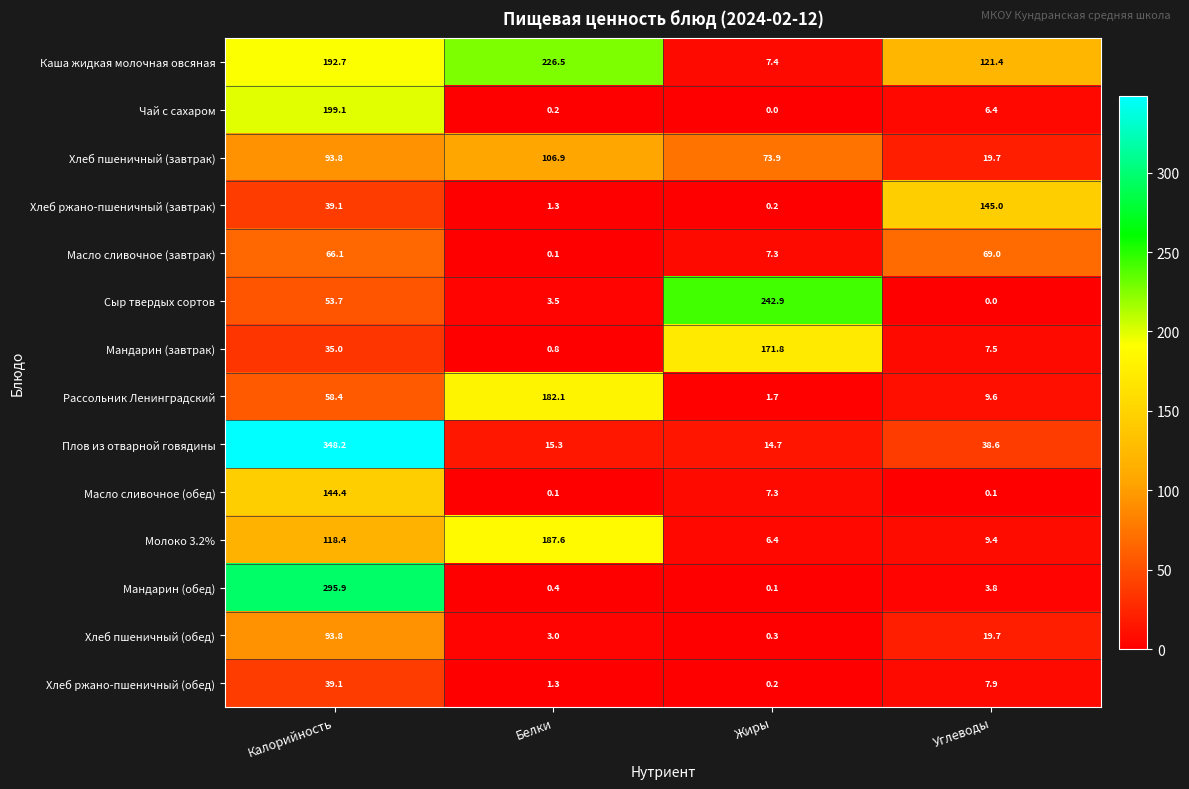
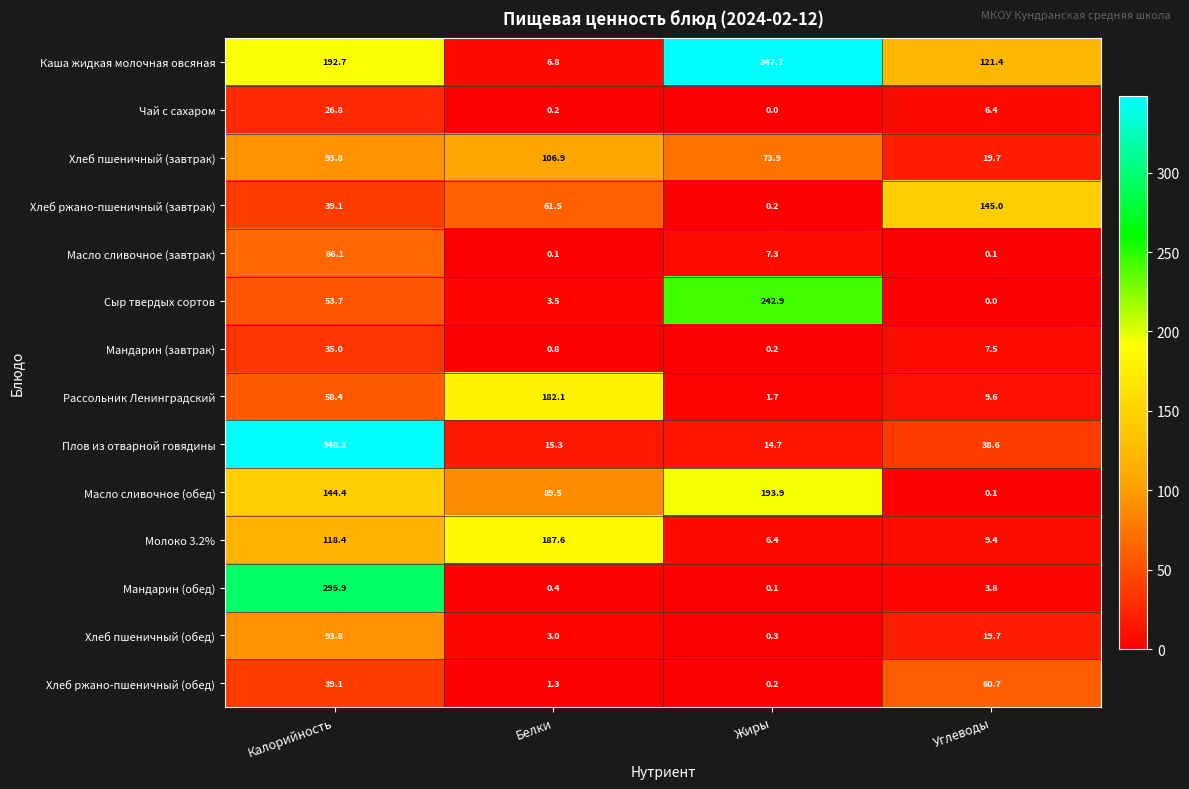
  {
    "Каша жидкая молочная овсяная": {
      "Калорийность": 192.7,
-     "Белки": 226.5,
-     "Жиры": 7.4,
+     "Белки": 6.8,
+     "Жиры": 347.7,
      "Углеводы": 121.4
    },
    "Чай с сахаром": {
-     "Калорийность": 199.1,
+     "Калорийность": 26.8,
      "Белки": 0.2,
      "Жиры": 0.0,
      "Углеводы": 6.4
    },
    "Хлеб пшеничный (завтрак)": {
      "Калорийность": 93.8,
      "Белки": 106.9,
      "Жиры": 73.9,
      "Углеводы": 19.7
    },
    "Хлеб ржано-пшеничный (завтрак)": {
      "Калорийность": 39.1,
-     "Белки": 1.3,
+     "Белки": 61.5,
      "Жиры": 0.2,
      "Углеводы": 145.0
    },
    "Масло сливочное (завтрак)": {
      "Калорийность": 66.1,
      "Белки": 0.1,
      "Жиры": 7.3,
-     "Углеводы": 69.0
+     "Углеводы": 0.1
    },
    "Сыр твердых сортов": {
      "Калорийность": 53.7,
      "Белки": 3.5,
      "Жиры": 242.9,
      "Углеводы": 0.0
    },
    "Мандарин (завтрак)": {
      "Калорийность": 35.0,
      "Белки": 0.8,
-     "Жиры": 171.8,
+     "Жиры": 0.2,
      "Углеводы": 7.5
    },
    "Рассольник Ленинградский": {
      "Калорийность": 58.4,
      "Белки": 182.1,
      "Жиры": 1.7,
      "Углеводы": 9.6
    },
    "Плов из отварной говядины": {
      "Калорийность": 348.2,
      "Белки": 15.3,
      "Жиры": 14.7,
      "Углеводы": 38.6
    },
    "Масло сливочное (обед)": {
      "Калорийность": 144.4,
-     "Белки": 0.1,
-     "Жиры": 7.3,
+     "Белки": 89.5,
+     "Жиры": 193.9,
      "Углеводы": 0.1
    },
    "Молоко 3.2%": {
      "Калорийность": 118.4,
      "Белки": 187.6,
      "Жиры": 6.4,
      "Углеводы": 9.4
    },
    "Мандарин (обед)": {
      "Калорийность": 295.9,
      "Белки": 0.4,
      "Жиры": 0.1,
      "Углеводы": 3.8
    },
    "Хлеб пшеничный (обед)": {
      "Калорийность": 93.8,
      "Белки": 3.0,
      "Жиры": 0.3,
      "Углеводы": 19.7
    },
    "Хлеб ржано-пшеничный (обед)": {
      "Калорийность": 39.1,
      "Белки": 1.3,
      "Жиры": 0.2,
-     "Углеводы": 7.9
+     "Углеводы": 60.7
    }
  }
